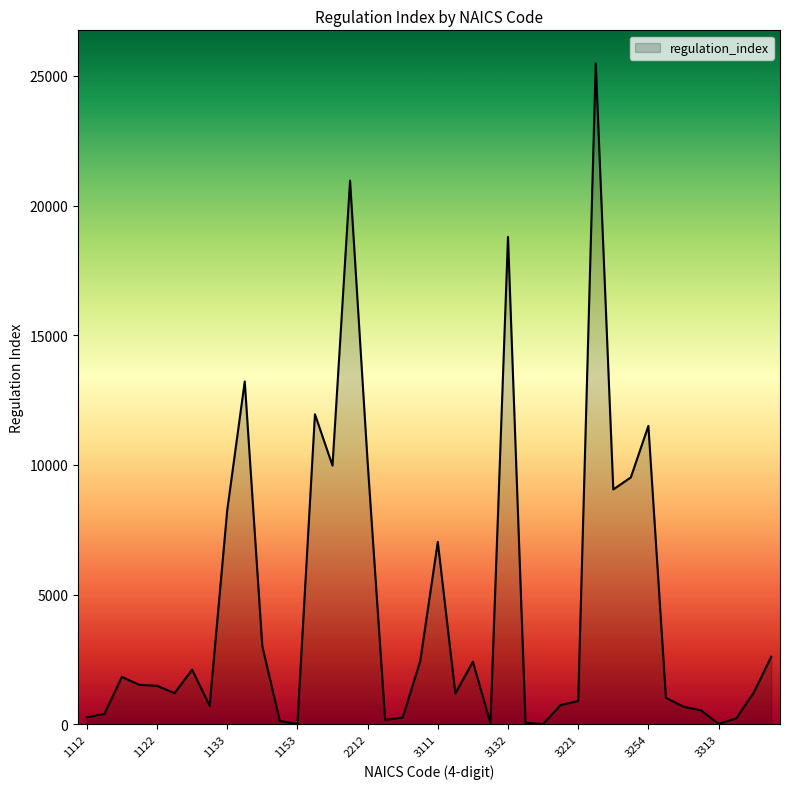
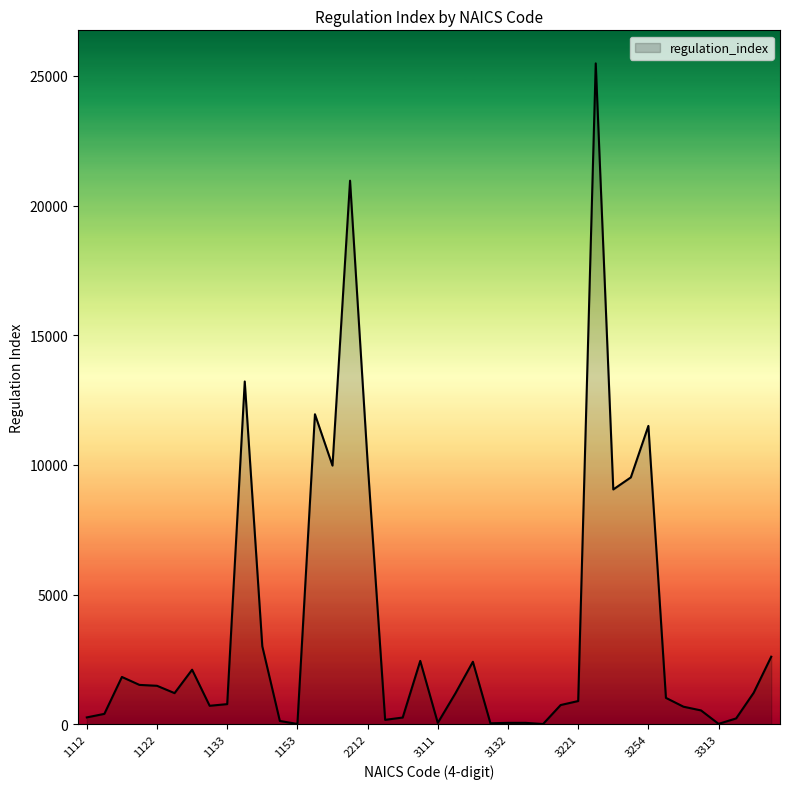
  {
    "1112": 300,
    "1122": 1500,
-   "1133": 8200,
+   "1133": 800,
    "1153": 0,
    "2212": 10100,
-   "3111": 7000,
-   "3132": 18800,
+   "3111": 100,
+   "3132": 100,
    "3221": 900,
    "3254": 11500,
    "3313": 0
  }
